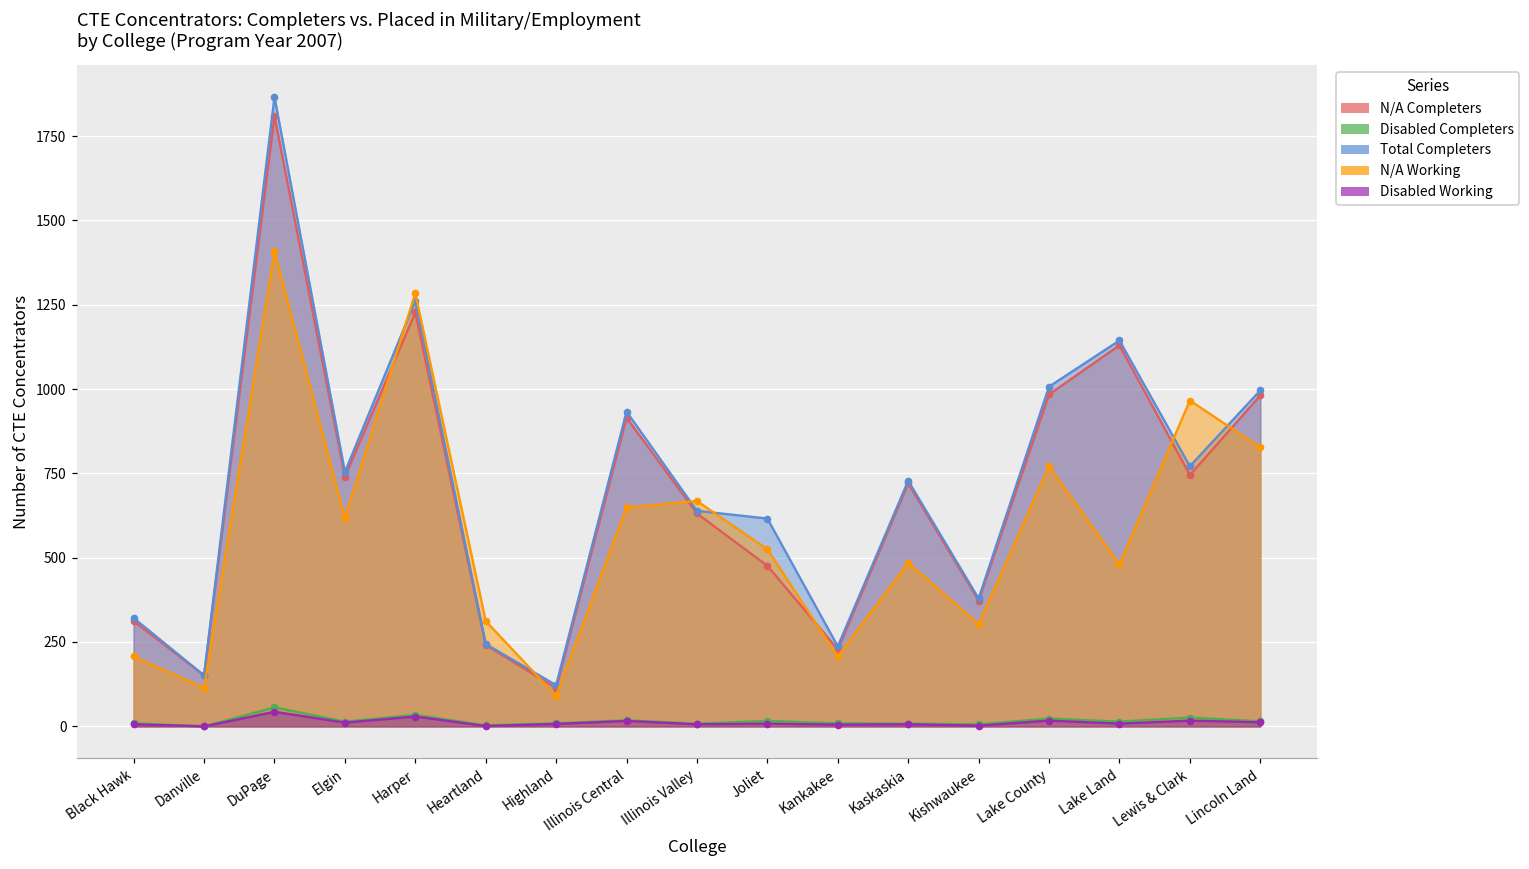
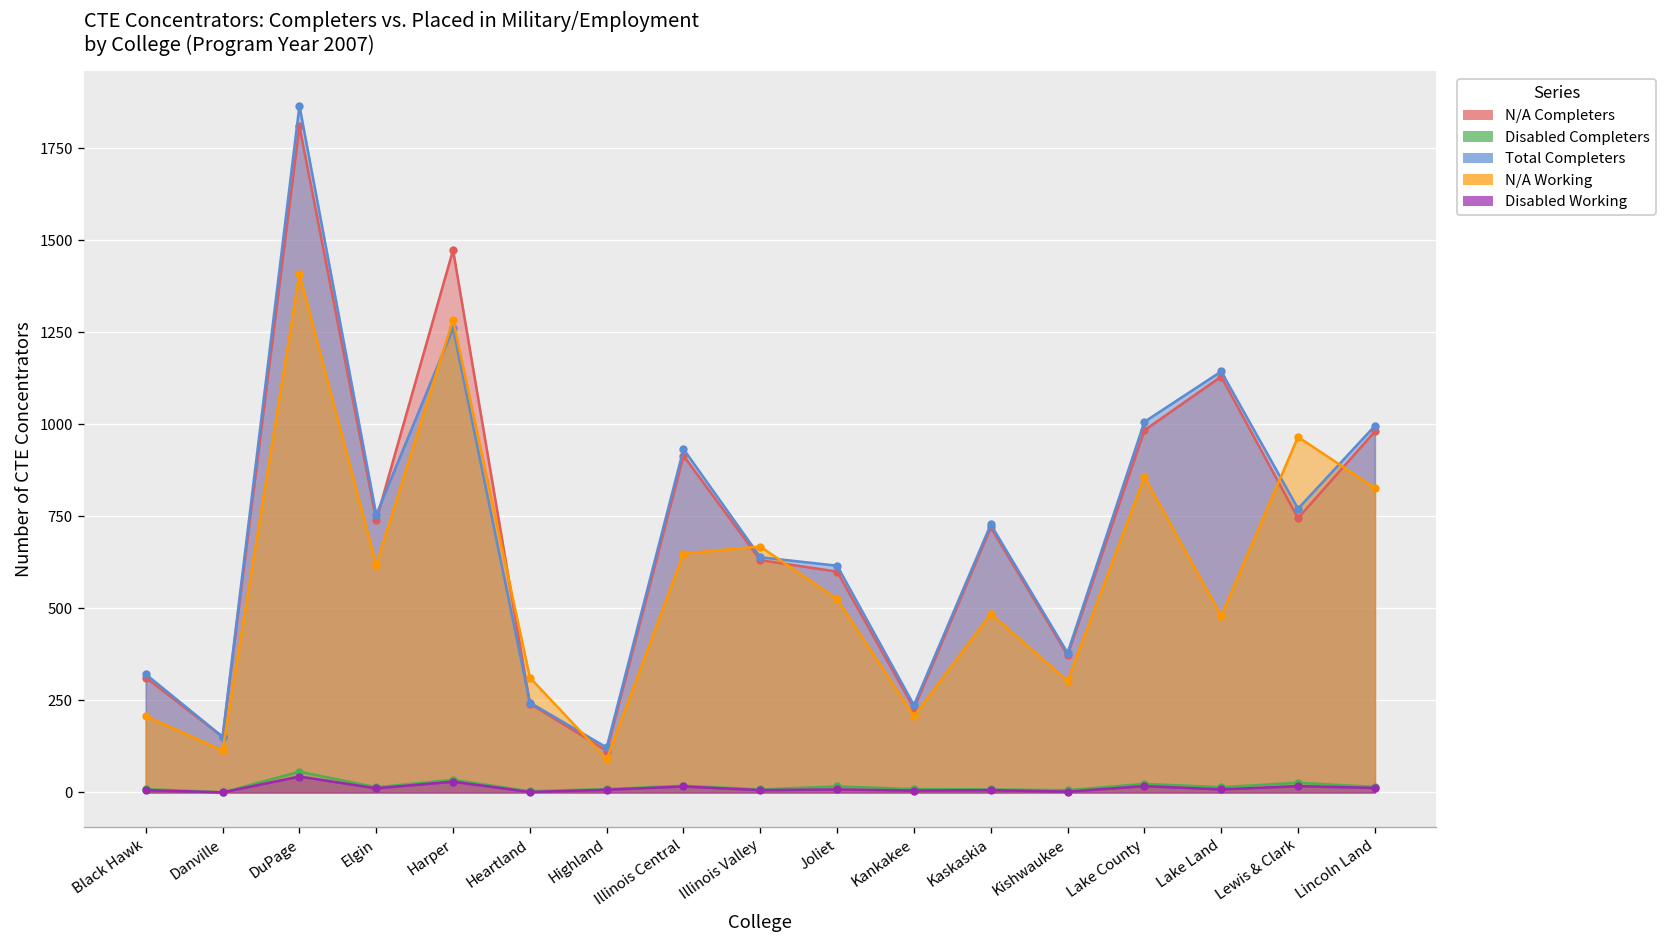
  {
    "N/A Completers": {
      "Black Hawk": 310,
      "DuPage": 1810,
      "Elgin": 740,
-     "Harper": 1230,
+     "Harper": 1470,
      "Highland": 110,
      "Illinois Central": 920,
-     "Joliet": 480,
+     "Joliet": 600,
      "Kankakee": 230,
      "Lake County": 980,
      "Lake Land": 1130,
      "Lewis & Clark": 750,
      "Lincoln Land": 980
    },
    "Disabled Completers": {
      "DuPage": 60,
      "Lewis & Clark": 30
    },
    "Total Completers": {
      "Black Hawk": 320,
      "DuPage": 1870,
      "Elgin": 750,
      "Harper": 1260,
      "Highland": 120,
      "Illinois Central": 930,
      "Joliet": 620,
      "Kankakee": 240,
      "Lake County": 1010,
      "Lake Land": 1140,
      "Lewis & Clark": 770,
      "Lincoln Land": 1000
    },
    "N/A Working": {
      "Black Hawk": 210,
      "Danville": 110,
      "DuPage": 1410,
      "Elgin": 620,
      "Harper": 1280,
      "Heartland": 310,
      "Highland": 90,
      "Illinois Central": 650,
      "Illinois Valley": 670,
      "Joliet": 530,
      "Kankakee": 210,
      "Kaskaskia": 490,
      "Kishwaukee": 300,
-     "Lake County": 770,
+     "Lake County": 860,
      "Lake Land": 480,
      "Lewis & Clark": 970,
      "Lincoln Land": 830
    },
    "Disabled Working": {
      "DuPage": 40,
      "Lewis & Clark": 20
    }
  }
